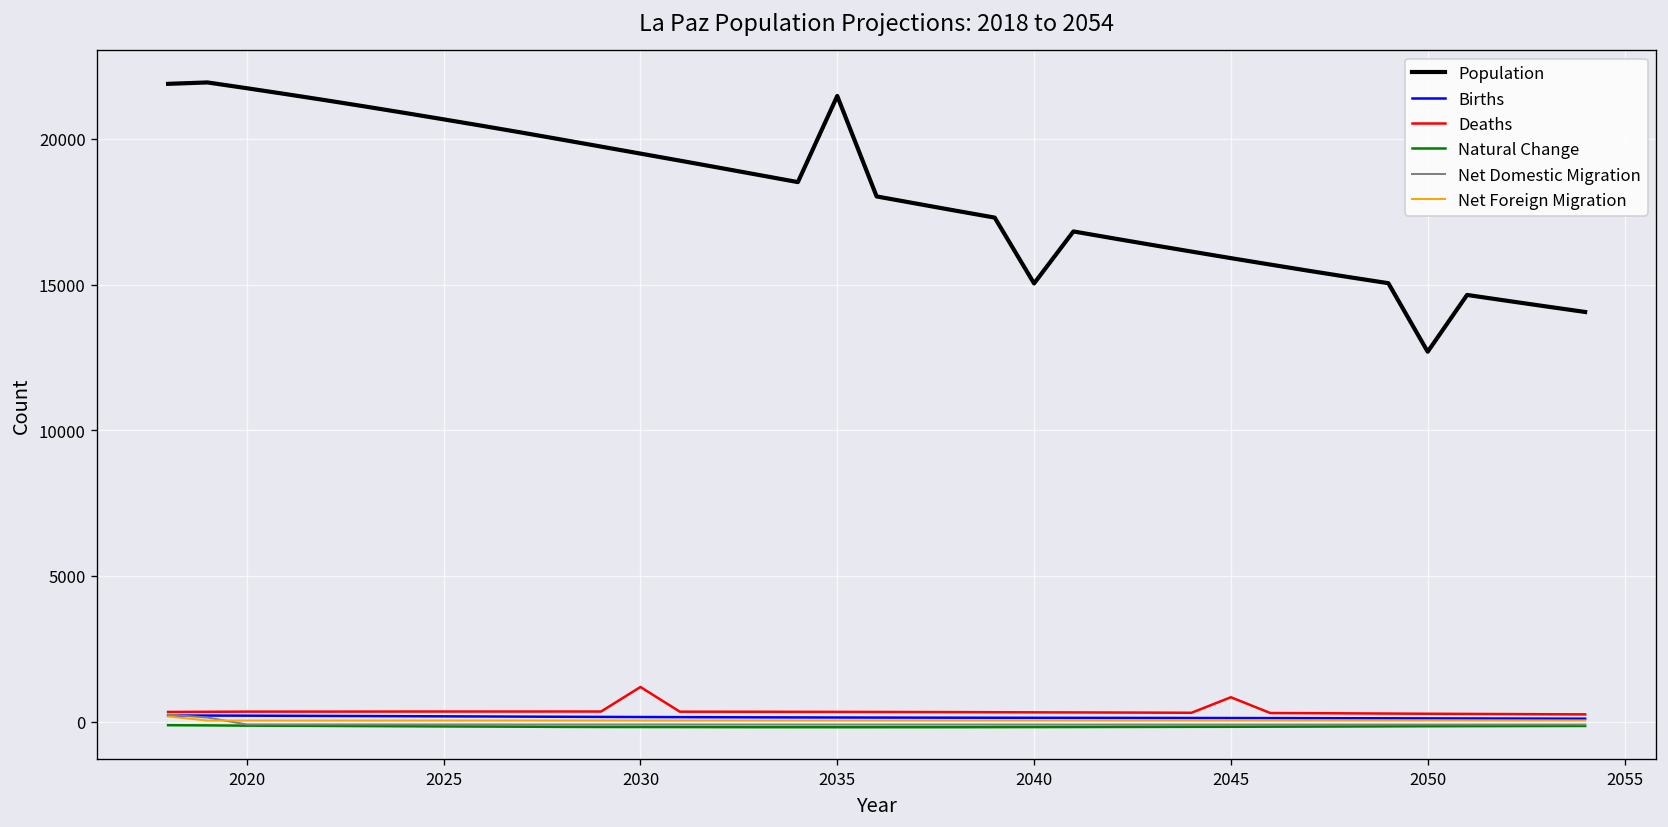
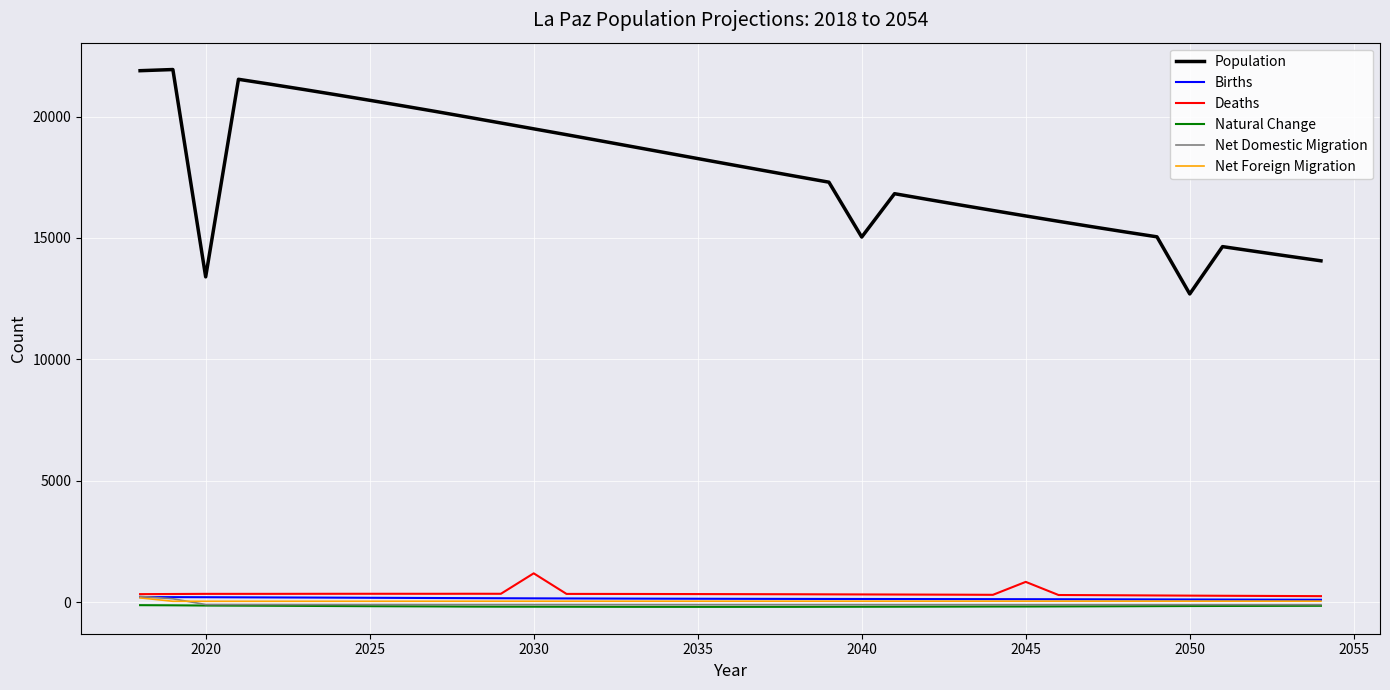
  {
    "Population": {
-     "2020": 21700,
+     "2020": 13400,
      "2025": 20700,
      "2030": 19500,
-     "2035": 21500,
+     "2035": 18300,
      "2040": 15000,
      "2045": 15900,
      "2050": 12700
    },
    "Births": {
      "2020": 200,
      "2025": 200,
      "2030": 200
    },
    "Deaths": {
      "2020": 300,
      "2025": 300,
      "2030": 1200,
      "2035": 300,
      "2040": 300,
      "2045": 800,
      "2050": 300
    },
    "Net Foreign Migration": {
      "2020": 0,
      "2025": 0,
      "2030": 0
    }
  }
